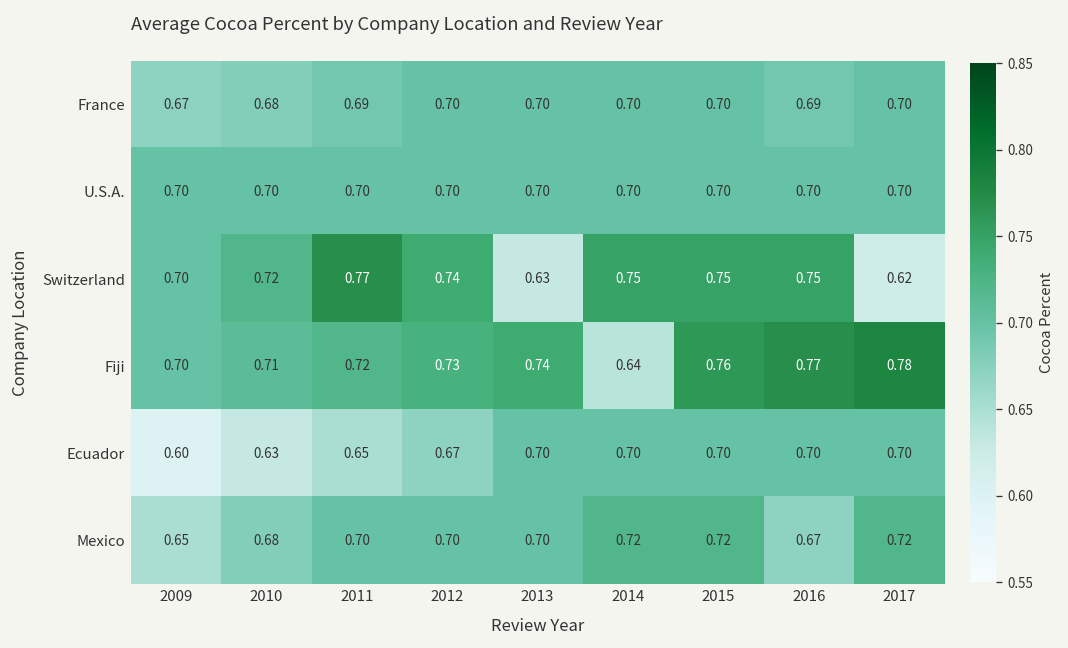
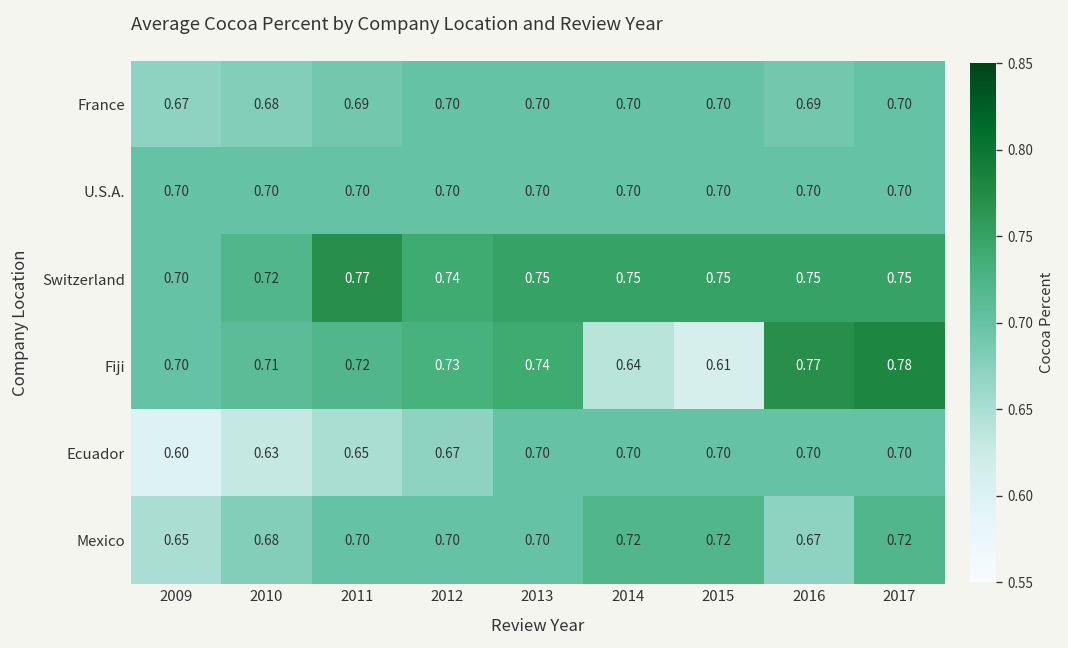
  {
    "France": {
      "2009": 0.67,
      "2010": 0.68,
      "2011": 0.69,
      "2012": 0.70,
      "2013": 0.70,
      "2014": 0.70,
      "2015": 0.70,
      "2016": 0.69,
      "2017": 0.70
    },
    "U.S.A.": {
      "2009": 0.70,
      "2010": 0.70,
      "2011": 0.70,
      "2012": 0.70,
      "2013": 0.70,
      "2014": 0.70,
      "2015": 0.70,
      "2016": 0.70,
      "2017": 0.70
    },
    "Switzerland": {
      "2009": 0.70,
      "2010": 0.72,
      "2011": 0.77,
      "2012": 0.74,
-     "2013": 0.63,
+     "2013": 0.75,
      "2014": 0.75,
      "2015": 0.75,
      "2016": 0.75,
-     "2017": 0.62
+     "2017": 0.75
    },
    "Fiji": {
      "2009": 0.70,
      "2010": 0.71,
      "2011": 0.72,
      "2012": 0.73,
      "2013": 0.74,
      "2014": 0.64,
-     "2015": 0.76,
+     "2015": 0.61,
      "2016": 0.77,
      "2017": 0.78
    },
    "Ecuador": {
      "2009": 0.60,
      "2010": 0.63,
      "2011": 0.65,
      "2012": 0.67,
      "2013": 0.70,
      "2014": 0.70,
      "2015": 0.70,
      "2016": 0.70,
      "2017": 0.70
    },
    "Mexico": {
      "2009": 0.65,
      "2010": 0.68,
      "2011": 0.70,
      "2012": 0.70,
      "2013": 0.70,
      "2014": 0.72,
      "2015": 0.72,
      "2016": 0.67,
      "2017": 0.72
    }
  }
